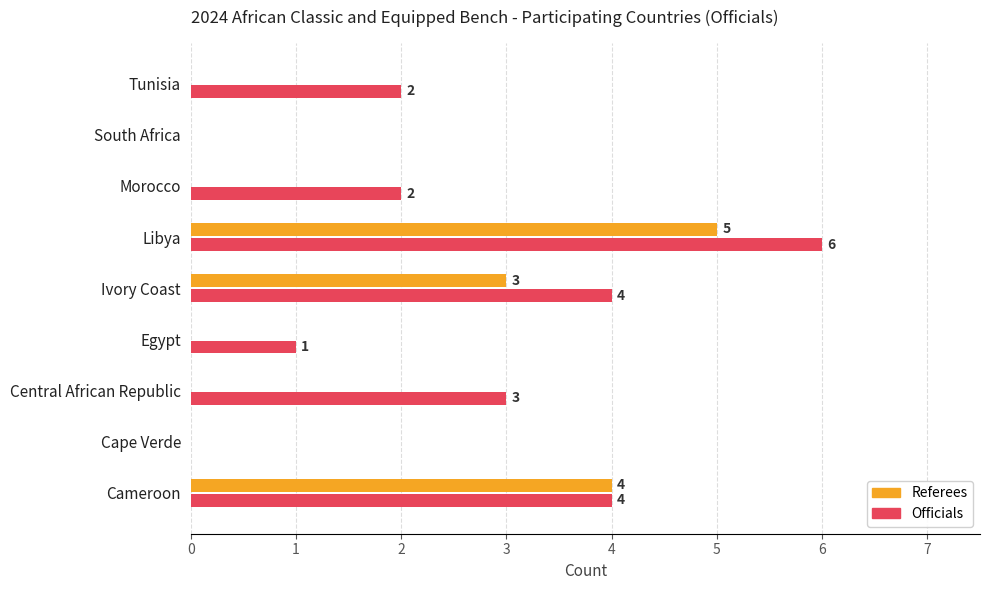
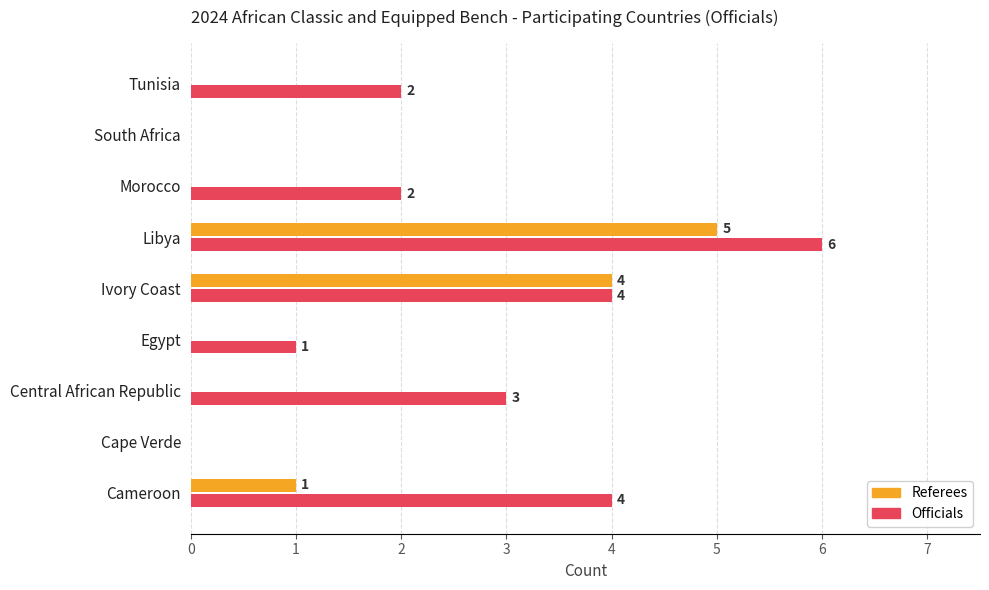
  {
    "Referees": {
      "Libya": 5,
-     "Ivory Coast": 3,
-     "Cameroon": 4
+     "Ivory Coast": 4,
+     "Cameroon": 1
    },
    "Officials": {
      "Tunisia": 2,
      "Morocco": 2,
      "Libya": 6,
      "Ivory Coast": 4,
      "Egypt": 1,
      "Central African Republic": 3,
      "Cameroon": 4
    }
  }
